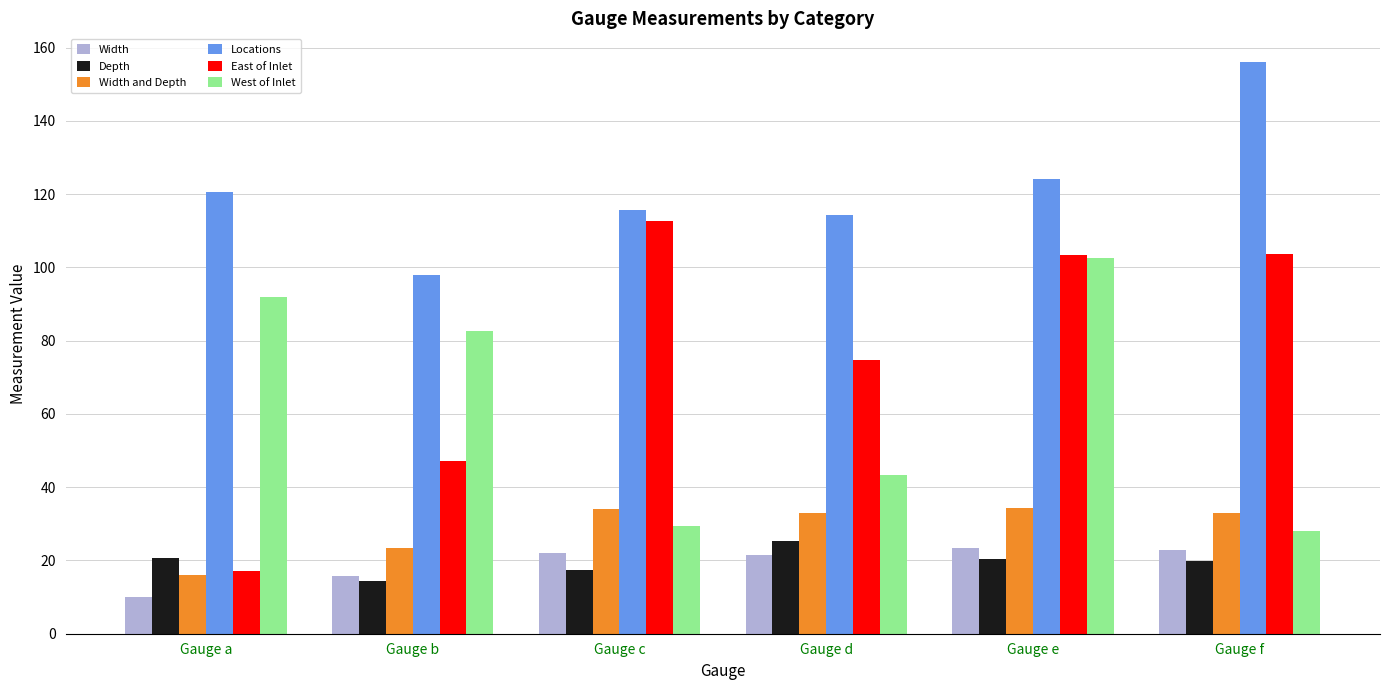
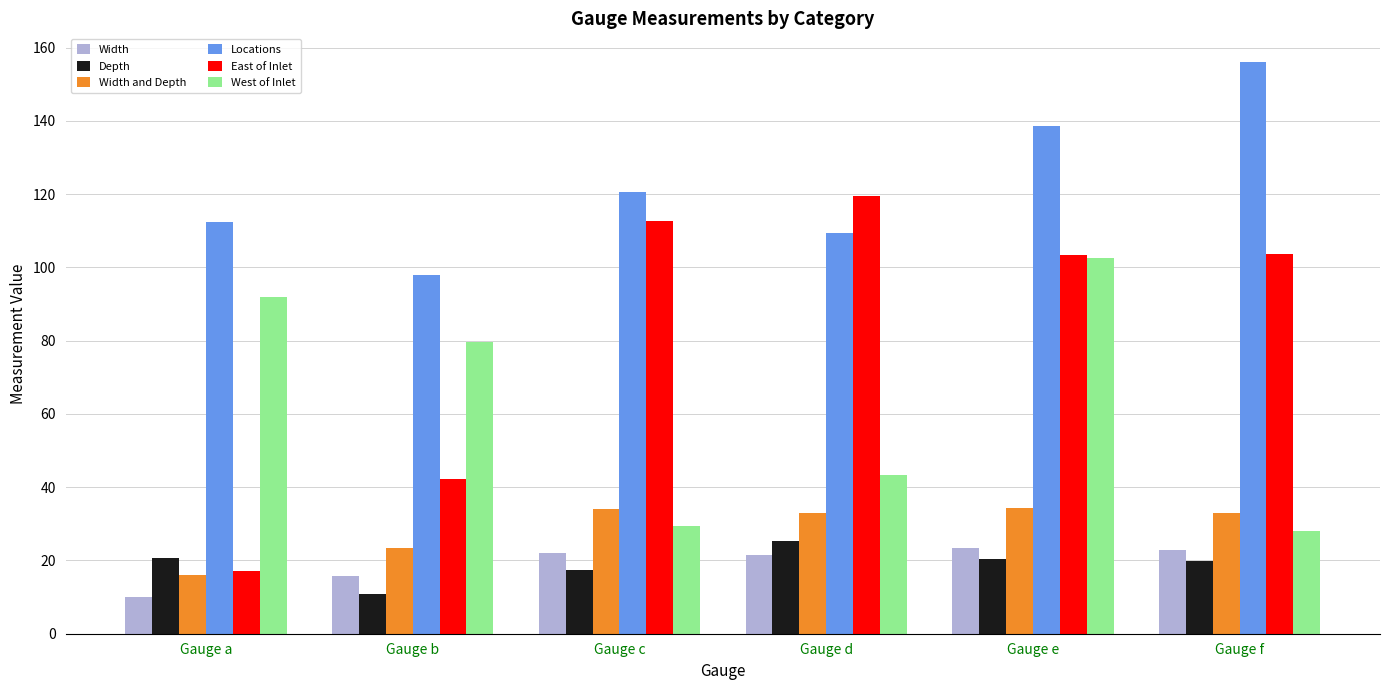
  {
    "Width": {
      "Gauge a": 10,
      "Gauge b": 16,
      "Gauge c": 22,
      "Gauge d": 21,
      "Gauge e": 24,
      "Gauge f": 23
    },
    "Depth": {
      "Gauge a": 21,
-     "Gauge b": 14,
+     "Gauge b": 11,
      "Gauge c": 17,
      "Gauge d": 25,
      "Gauge e": 20,
      "Gauge f": 20
    },
    "Width and Depth": {
      "Gauge a": 16,
      "Gauge b": 23,
      "Gauge c": 34,
      "Gauge d": 33,
      "Gauge e": 34,
      "Gauge f": 33
    },
    "Locations": {
-     "Gauge a": 121,
+     "Gauge a": 112,
      "Gauge b": 98,
-     "Gauge c": 116,
-     "Gauge d": 114,
-     "Gauge e": 124,
+     "Gauge c": 121,
+     "Gauge d": 109,
+     "Gauge e": 139,
      "Gauge f": 156
    },
    "East of Inlet": {
      "Gauge a": 17,
-     "Gauge b": 47,
+     "Gauge b": 42,
      "Gauge c": 113,
-     "Gauge d": 75,
+     "Gauge d": 120,
      "Gauge e": 103,
      "Gauge f": 104
    },
    "West of Inlet": {
      "Gauge a": 92,
-     "Gauge b": 83,
+     "Gauge b": 80,
      "Gauge c": 29,
      "Gauge d": 43,
      "Gauge e": 102,
      "Gauge f": 28
    }
  }
